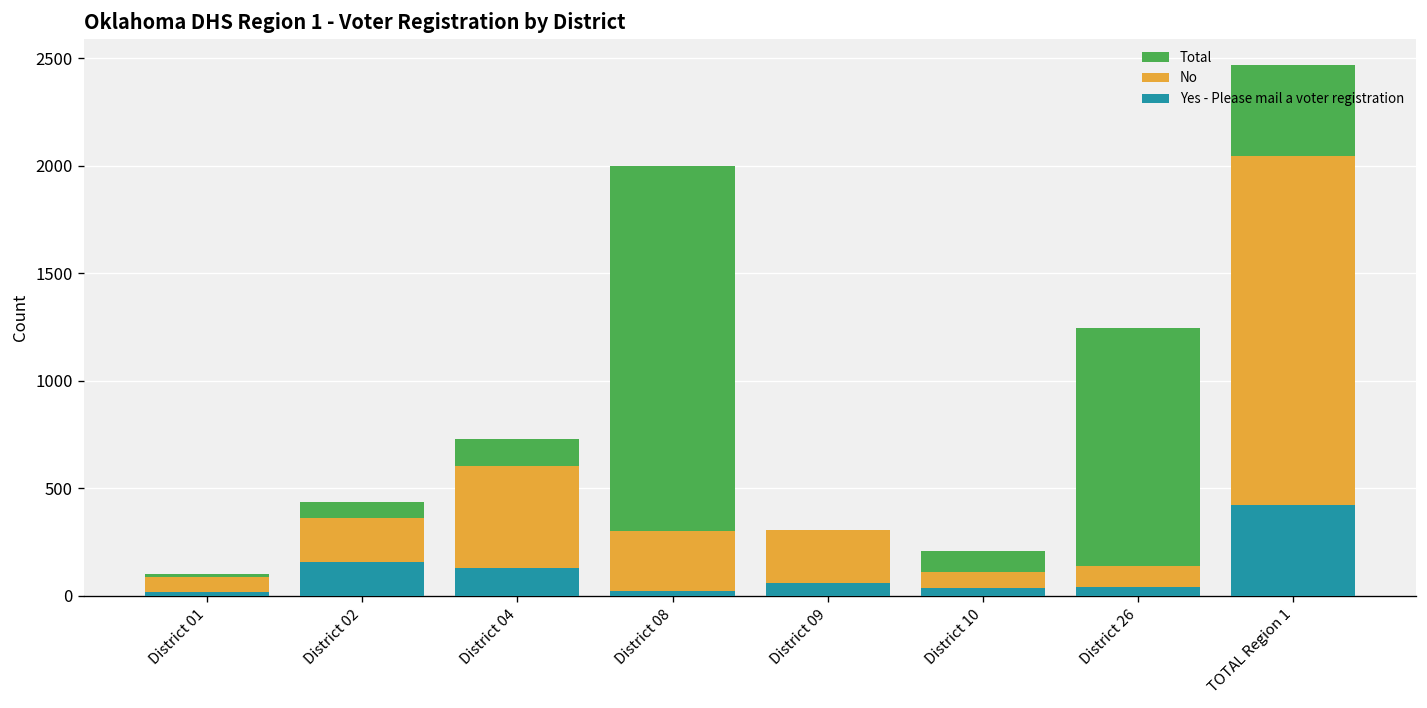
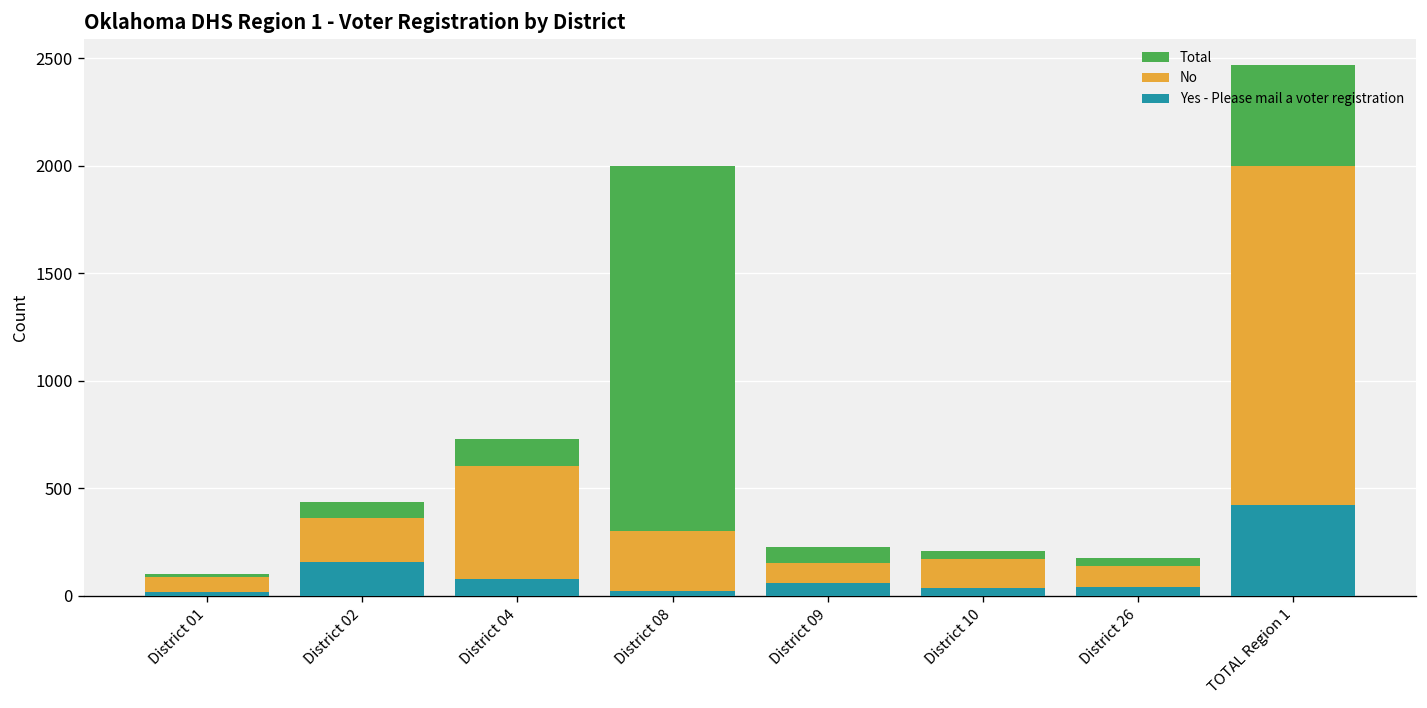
  {
    "Total": {
      "District 01": 100,
      "District 02": 440,
      "District 04": 730,
      "District 08": 2000,
      "District 10": 210,
-     "District 26": 1250,
+     "District 26": 180,
      "TOTAL Region 1": 2470
    },
    "No": {
-     "District 09": 310,
-     "District 10": 110,
-     "TOTAL Region 1": 2050
+     "District 09": 150,
+     "District 10": 170,
+     "TOTAL Region 1": 2000
    },
    "Yes - Please mail a voter registration": {
-     "District 04": 130
+     "District 04": 80
    }
  }
